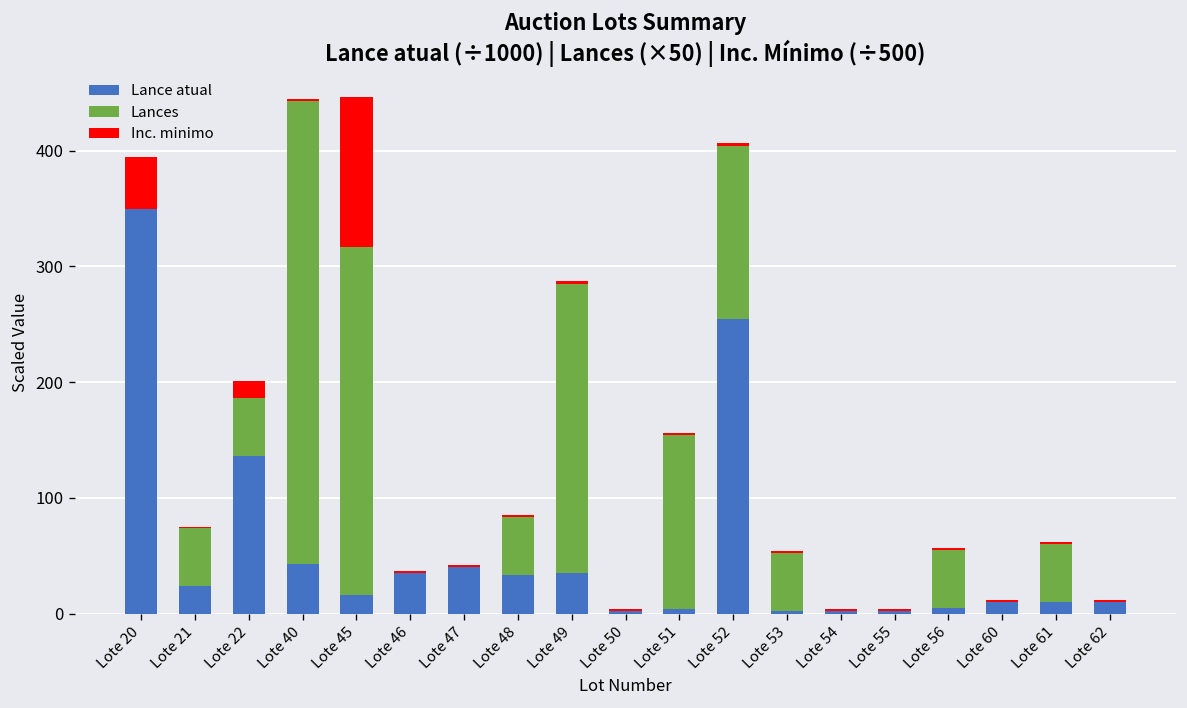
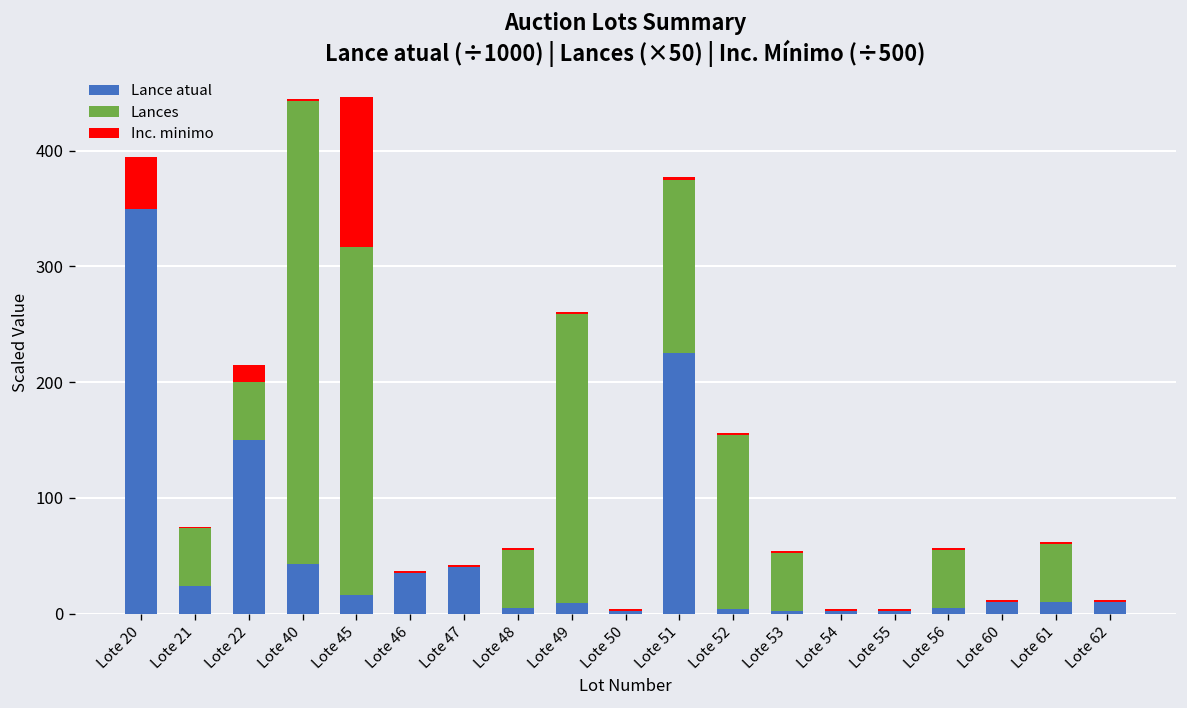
  {
    "Lance atual": {
      "Lote 20": 350,
      "Lote 21": 20,
-     "Lote 22": 140,
+     "Lote 22": 150,
      "Lote 40": 40,
      "Lote 45": 20,
      "Lote 46": 40,
      "Lote 47": 40,
-     "Lote 48": 30,
-     "Lote 49": 40,
-     "Lote 51": 0,
-     "Lote 52": 250,
+     "Lote 48": 10,
+     "Lote 49": 10,
+     "Lote 51": 220,
+     "Lote 52": 0,
      "Lote 56": 10,
      "Lote 60": 10,
      "Lote 61": 10,
      "Lote 62": 10
    },
    "Lances": {
      "Lote 20": 0,
      "Lote 21": 50,
      "Lote 22": 50,
      "Lote 40": 400,
      "Lote 45": 300,
      "Lote 46": 0,
      "Lote 47": 0,
      "Lote 48": 50,
      "Lote 49": 250,
      "Lote 50": 0,
      "Lote 51": 150,
      "Lote 52": 150,
      "Lote 53": 50,
      "Lote 54": 0,
      "Lote 55": 0,
      "Lote 56": 50,
      "Lote 60": 0,
      "Lote 61": 50,
      "Lote 62": 0
    },
    "Inc. minimo": {
      "Lote 20": 40,
      "Lote 22": 10,
      "Lote 45": 130
    }
  }
